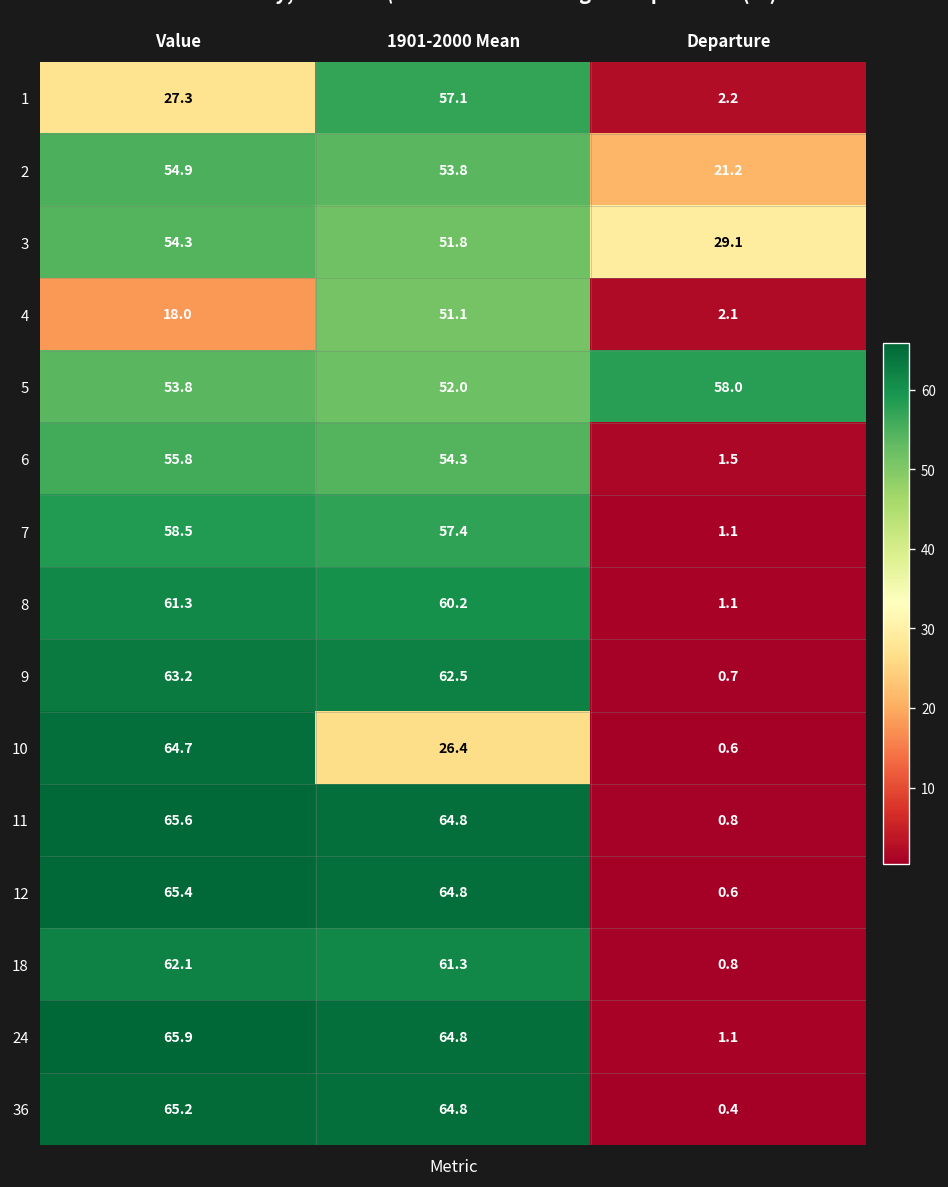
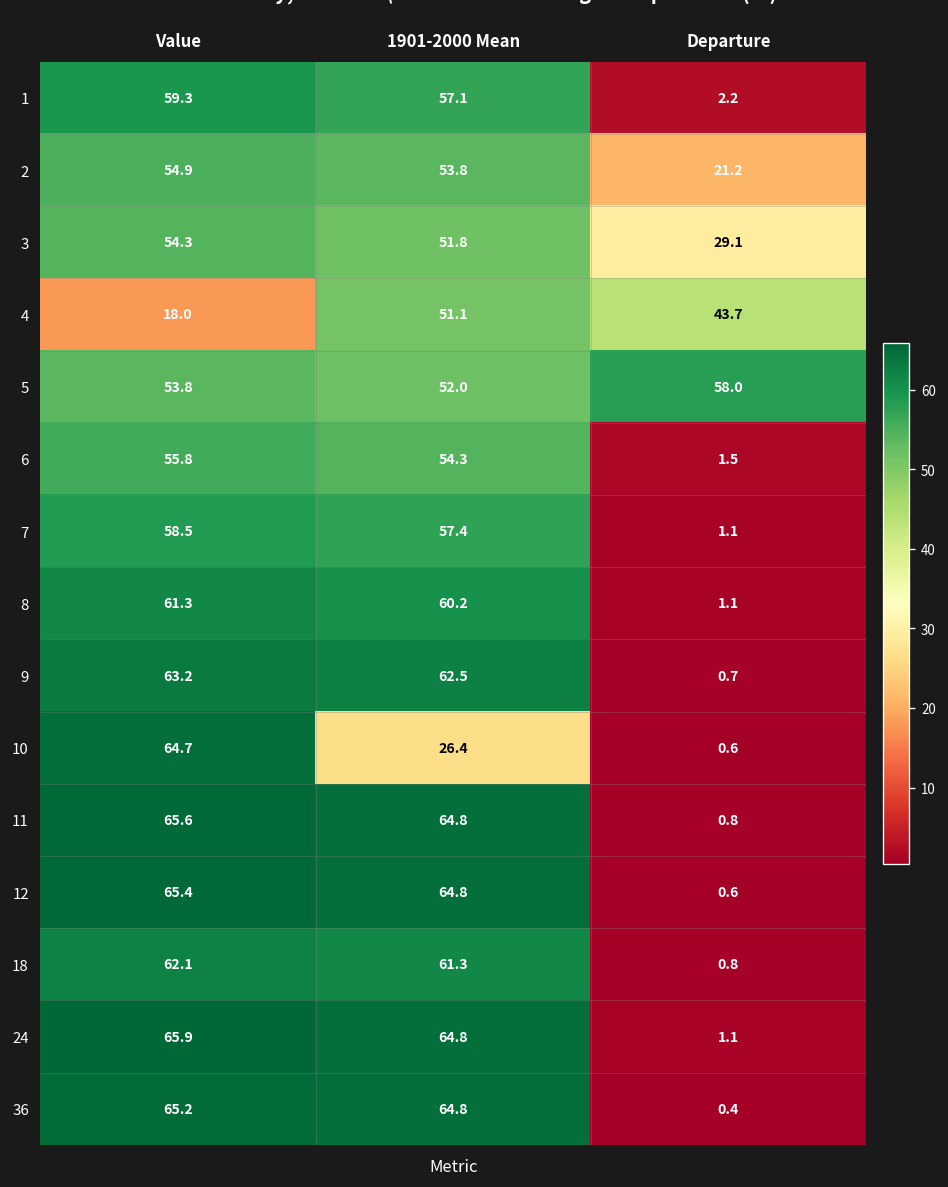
  {
    "1": {
-     "Value": 27.3,
+     "Value": 59.3,
      "1901-2000 Mean": 57.1,
      "Departure": 2.2
    },
    "2": {
      "Value": 54.9,
      "1901-2000 Mean": 53.8,
      "Departure": 21.2
    },
    "3": {
      "Value": 54.3,
      "1901-2000 Mean": 51.8,
      "Departure": 29.1
    },
    "4": {
      "Value": 18.0,
      "1901-2000 Mean": 51.1,
-     "Departure": 2.1
+     "Departure": 43.7
    },
    "5": {
      "Value": 53.8,
      "1901-2000 Mean": 52.0,
      "Departure": 58.0
    },
    "6": {
      "Value": 55.8,
      "1901-2000 Mean": 54.3,
      "Departure": 1.5
    },
    "7": {
      "Value": 58.5,
      "1901-2000 Mean": 57.4,
      "Departure": 1.1
    },
    "8": {
      "Value": 61.3,
      "1901-2000 Mean": 60.2,
      "Departure": 1.1
    },
    "9": {
      "Value": 63.2,
      "1901-2000 Mean": 62.5,
      "Departure": 0.7
    },
    "10": {
      "Value": 64.7,
      "1901-2000 Mean": 26.4,
      "Departure": 0.6
    },
    "11": {
      "Value": 65.6,
      "1901-2000 Mean": 64.8,
      "Departure": 0.8
    },
    "12": {
      "Value": 65.4,
      "1901-2000 Mean": 64.8,
      "Departure": 0.6
    },
    "18": {
      "Value": 62.1,
      "1901-2000 Mean": 61.3,
      "Departure": 0.8
    },
    "24": {
      "Value": 65.9,
      "1901-2000 Mean": 64.8,
      "Departure": 1.1
    },
    "36": {
      "Value": 65.2,
      "1901-2000 Mean": 64.8,
      "Departure": 0.4
    }
  }
